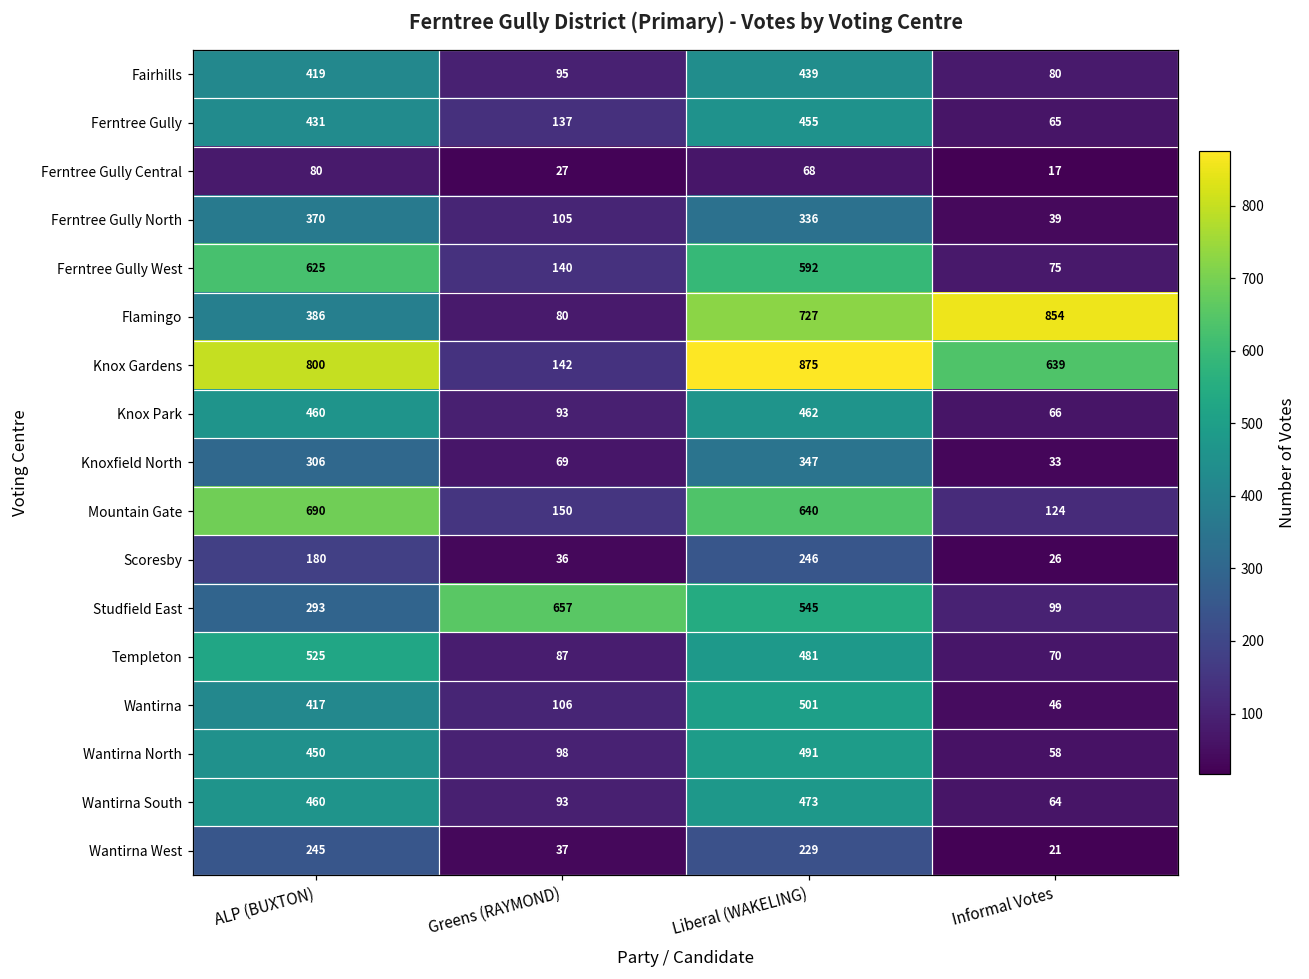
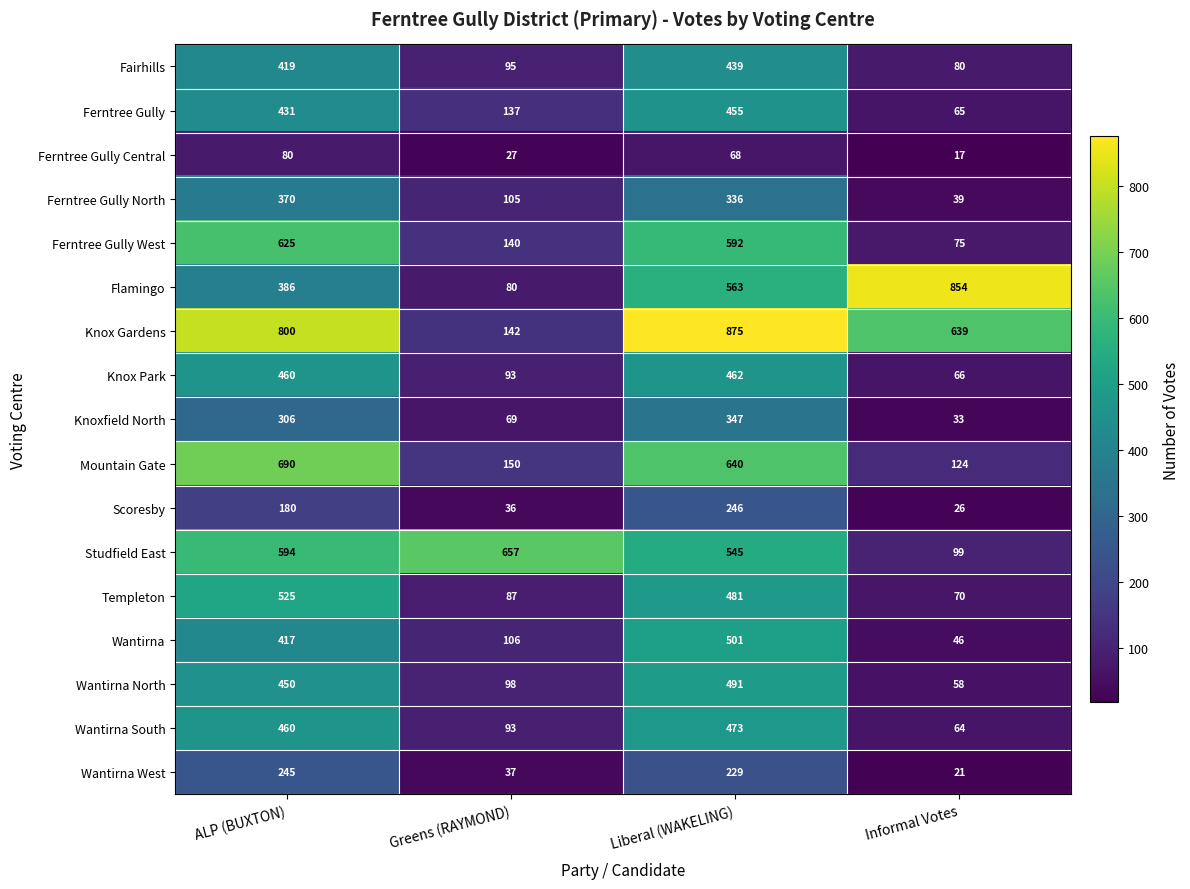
  {
    "Fairhills": {
      "ALP (BUXTON)": 419,
      "Greens (RAYMOND)": 95,
      "Liberal (WAKELING)": 439,
      "Informal Votes": 80
    },
    "Ferntree Gully": {
      "ALP (BUXTON)": 431,
      "Greens (RAYMOND)": 137,
      "Liberal (WAKELING)": 455,
      "Informal Votes": 65
    },
    "Ferntree Gully Central": {
      "ALP (BUXTON)": 80,
      "Greens (RAYMOND)": 27,
      "Liberal (WAKELING)": 68,
      "Informal Votes": 17
    },
    "Ferntree Gully North": {
      "ALP (BUXTON)": 370,
      "Greens (RAYMOND)": 105,
      "Liberal (WAKELING)": 336,
      "Informal Votes": 39
    },
    "Ferntree Gully West": {
      "ALP (BUXTON)": 625,
      "Greens (RAYMOND)": 140,
      "Liberal (WAKELING)": 592,
      "Informal Votes": 75
    },
    "Flamingo": {
      "ALP (BUXTON)": 386,
      "Greens (RAYMOND)": 80,
-     "Liberal (WAKELING)": 727,
+     "Liberal (WAKELING)": 563,
      "Informal Votes": 854
    },
    "Knox Gardens": {
      "ALP (BUXTON)": 800,
      "Greens (RAYMOND)": 142,
      "Liberal (WAKELING)": 875,
      "Informal Votes": 639
    },
    "Knox Park": {
      "ALP (BUXTON)": 460,
      "Greens (RAYMOND)": 93,
      "Liberal (WAKELING)": 462,
      "Informal Votes": 66
    },
    "Knoxfield North": {
      "ALP (BUXTON)": 306,
      "Greens (RAYMOND)": 69,
      "Liberal (WAKELING)": 347,
      "Informal Votes": 33
    },
    "Mountain Gate": {
      "ALP (BUXTON)": 690,
      "Greens (RAYMOND)": 150,
      "Liberal (WAKELING)": 640,
      "Informal Votes": 124
    },
    "Scoresby": {
      "ALP (BUXTON)": 180,
      "Greens (RAYMOND)": 36,
      "Liberal (WAKELING)": 246,
      "Informal Votes": 26
    },
    "Studfield East": {
-     "ALP (BUXTON)": 293,
+     "ALP (BUXTON)": 594,
      "Greens (RAYMOND)": 657,
      "Liberal (WAKELING)": 545,
      "Informal Votes": 99
    },
    "Templeton": {
      "ALP (BUXTON)": 525,
      "Greens (RAYMOND)": 87,
      "Liberal (WAKELING)": 481,
      "Informal Votes": 70
    },
    "Wantirna": {
      "ALP (BUXTON)": 417,
      "Greens (RAYMOND)": 106,
      "Liberal (WAKELING)": 501,
      "Informal Votes": 46
    },
    "Wantirna North": {
      "ALP (BUXTON)": 450,
      "Greens (RAYMOND)": 98,
      "Liberal (WAKELING)": 491,
      "Informal Votes": 58
    },
    "Wantirna South": {
      "ALP (BUXTON)": 460,
      "Greens (RAYMOND)": 93,
      "Liberal (WAKELING)": 473,
      "Informal Votes": 64
    },
    "Wantirna West": {
      "ALP (BUXTON)": 245,
      "Greens (RAYMOND)": 37,
      "Liberal (WAKELING)": 229,
      "Informal Votes": 21
    }
  }
